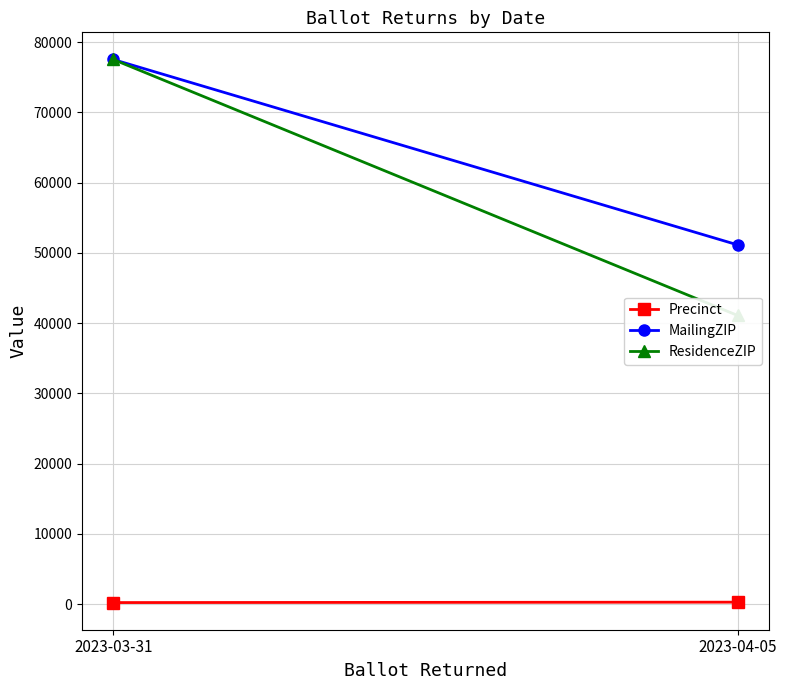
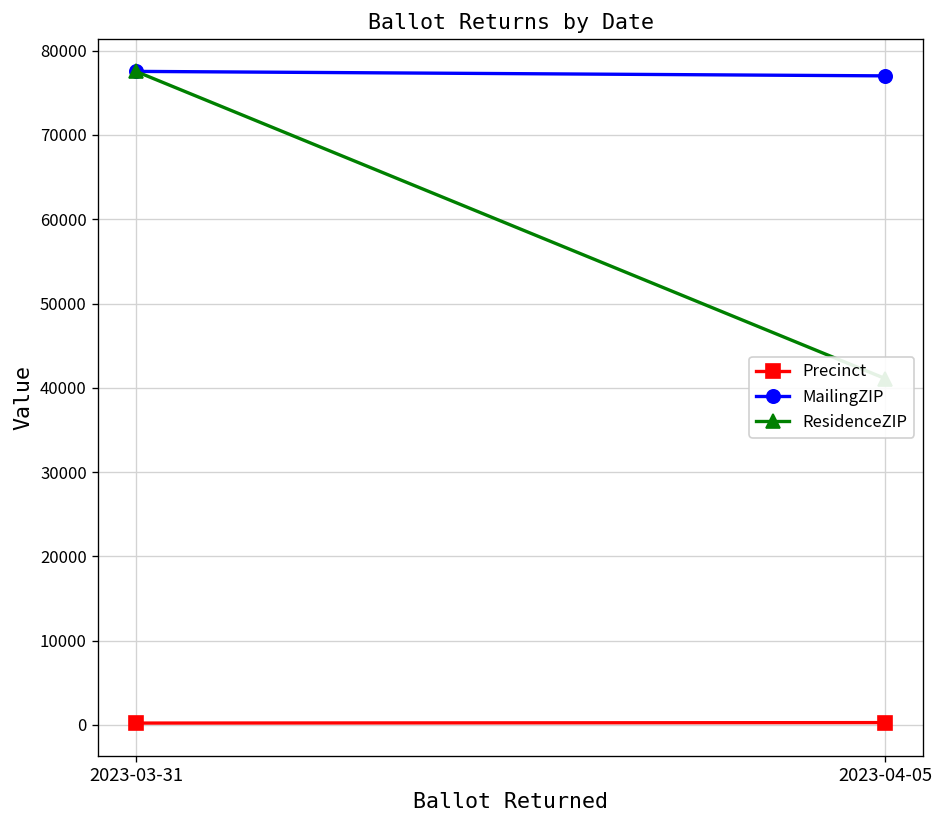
  {
    "Precinct": {
      "2023-03-31": 0,
      "2023-04-05": 0
    },
    "MailingZIP": {
-     "2023-04-05": 51000
+     "2023-04-05": 77000
    }
  }
